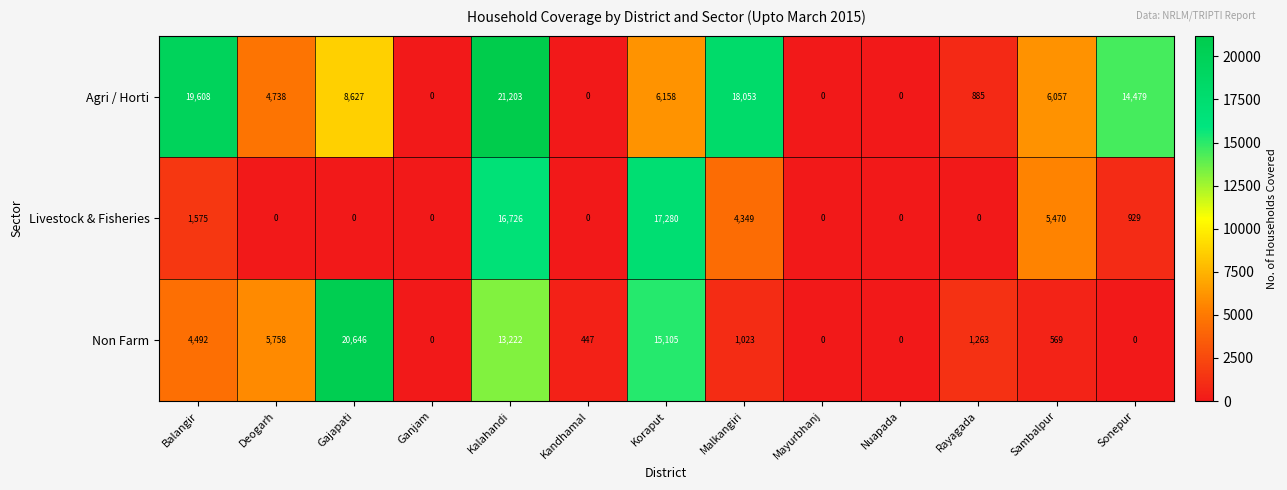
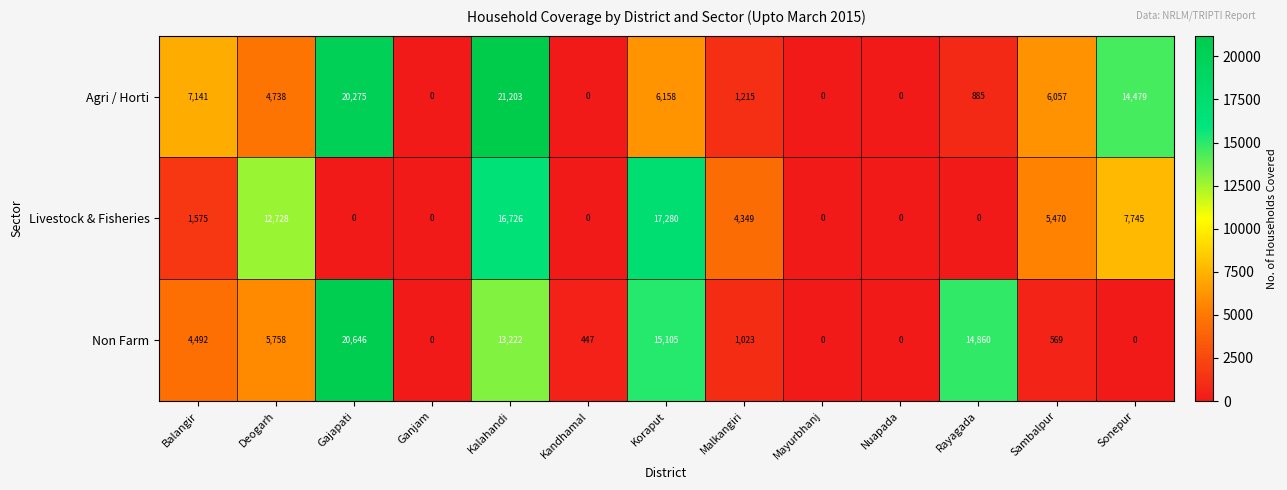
  {
    "Agri / Horti": {
-     "Balangir": "19,608",
+     "Balangir": "7,141",
      "Deogarh": "4,738",
-     "Gajapati": "8,627",
+     "Gajapati": "20,275",
      "Ganjam": "0",
      "Kalahandi": "21,203",
      "Kandhamal": "0",
      "Koraput": "6,158",
-     "Malkangiri": "18,053",
+     "Malkangiri": "1,215",
      "Mayurbhanj": "0",
      "Nuapada": "0",
      "Rayagada": "885",
      "Sambalpur": "6,057",
      "Sonepur": "14,479"
    },
    "Livestock & Fisheries": {
      "Balangir": "1,575",
-     "Deogarh": "0",
+     "Deogarh": "12,728",
      "Gajapati": "0",
      "Ganjam": "0",
      "Kalahandi": "16,726",
      "Kandhamal": "0",
      "Koraput": "17,280",
      "Malkangiri": "4,349",
      "Mayurbhanj": "0",
      "Nuapada": "0",
      "Rayagada": "0",
      "Sambalpur": "5,470",
-     "Sonepur": "929"
+     "Sonepur": "7,745"
    },
    "Non Farm": {
      "Balangir": "4,492",
      "Deogarh": "5,758",
      "Gajapati": "20,646",
      "Ganjam": "0",
      "Kalahandi": "13,222",
      "Kandhamal": "447",
      "Koraput": "15,105",
      "Malkangiri": "1,023",
      "Mayurbhanj": "0",
      "Nuapada": "0",
-     "Rayagada": "1,263",
+     "Rayagada": "14,860",
      "Sambalpur": "569",
      "Sonepur": "0"
    }
  }
